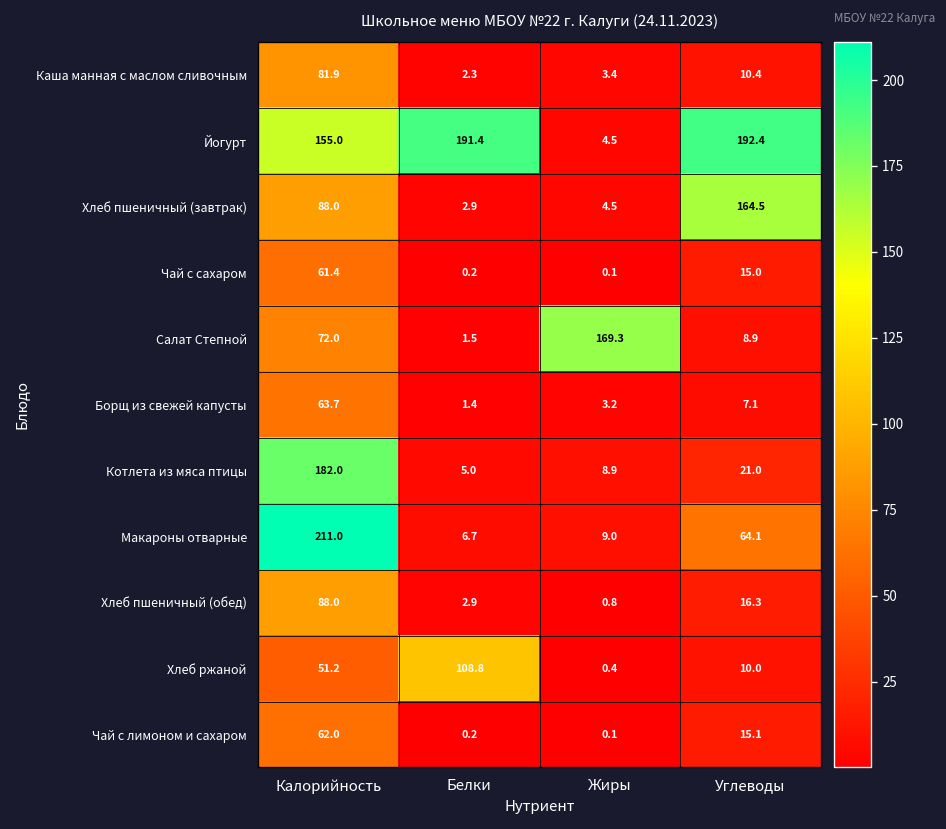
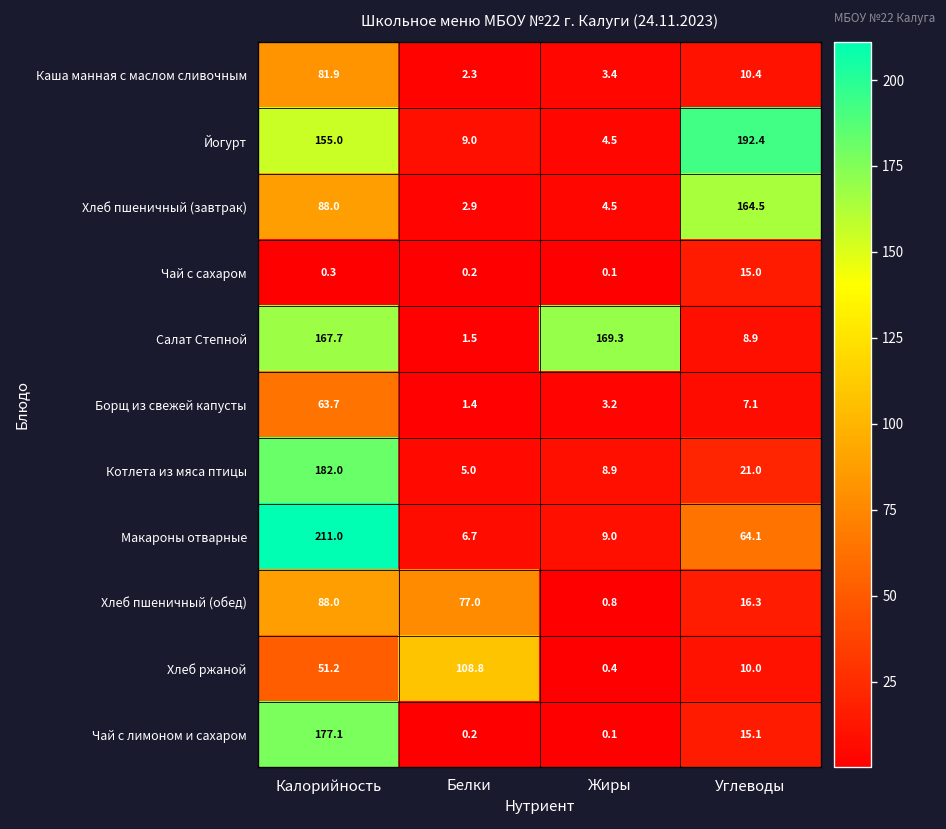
  {
    "Каша манная с маслом сливочным": {
      "Калорийность": 81.9,
      "Белки": 2.3,
      "Жиры": 3.4,
      "Углеводы": 10.4
    },
    "Йогурт": {
      "Калорийность": 155.0,
-     "Белки": 191.4,
+     "Белки": 9.0,
      "Жиры": 4.5,
      "Углеводы": 192.4
    },
    "Хлеб пшеничный (завтрак)": {
      "Калорийность": 88.0,
      "Белки": 2.9,
      "Жиры": 4.5,
      "Углеводы": 164.5
    },
    "Чай с сахаром": {
-     "Калорийность": 61.4,
+     "Калорийность": 0.3,
      "Белки": 0.2,
      "Жиры": 0.1,
      "Углеводы": 15.0
    },
    "Салат Степной": {
-     "Калорийность": 72.0,
+     "Калорийность": 167.7,
      "Белки": 1.5,
      "Жиры": 169.3,
      "Углеводы": 8.9
    },
    "Борщ из свежей капусты": {
      "Калорийность": 63.7,
      "Белки": 1.4,
      "Жиры": 3.2,
      "Углеводы": 7.1
    },
    "Котлета из мяса птицы": {
      "Калорийность": 182.0,
      "Белки": 5.0,
      "Жиры": 8.9,
      "Углеводы": 21.0
    },
    "Макароны отварные": {
      "Калорийность": 211.0,
      "Белки": 6.7,
      "Жиры": 9.0,
      "Углеводы": 64.1
    },
    "Хлеб пшеничный (обед)": {
      "Калорийность": 88.0,
-     "Белки": 2.9,
+     "Белки": 77.0,
      "Жиры": 0.8,
      "Углеводы": 16.3
    },
    "Хлеб ржаной": {
      "Калорийность": 51.2,
      "Белки": 108.8,
      "Жиры": 0.4,
      "Углеводы": 10.0
    },
    "Чай с лимоном и сахаром": {
-     "Калорийность": 62.0,
+     "Калорийность": 177.1,
      "Белки": 0.2,
      "Жиры": 0.1,
      "Углеводы": 15.1
    }
  }
